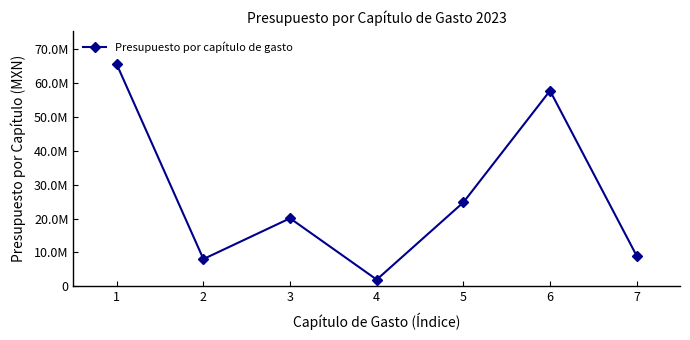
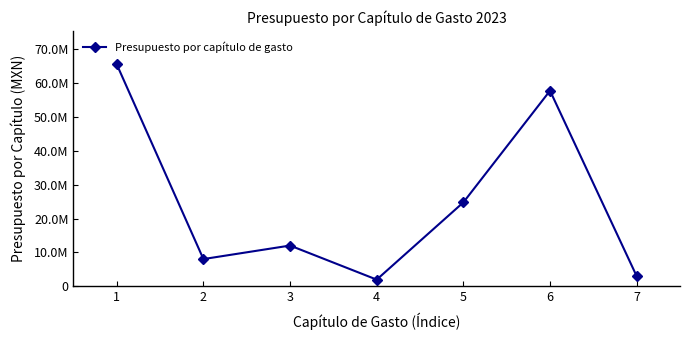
  {
    "1": 65000000,
    "2": 8000000,
-   "3": 20000000,
+   "3": 12000000,
    "4": 2000000,
    "5": 25000000,
    "6": 58000000,
-   "7": 9000000
+   "7": 3000000
  }
